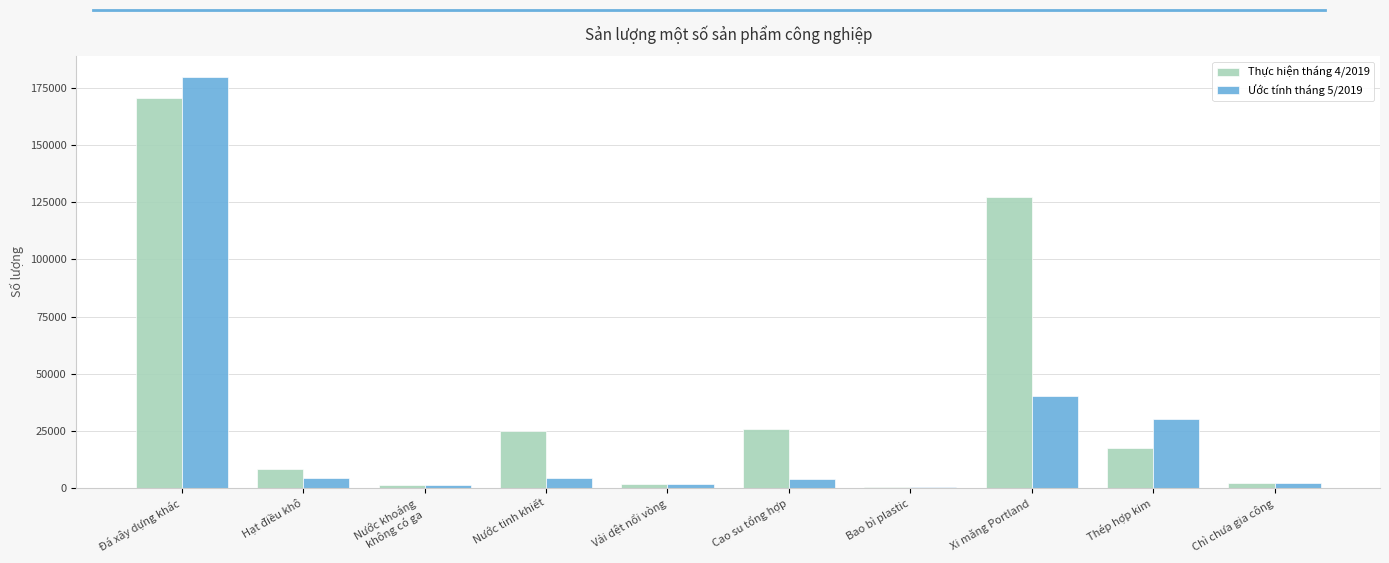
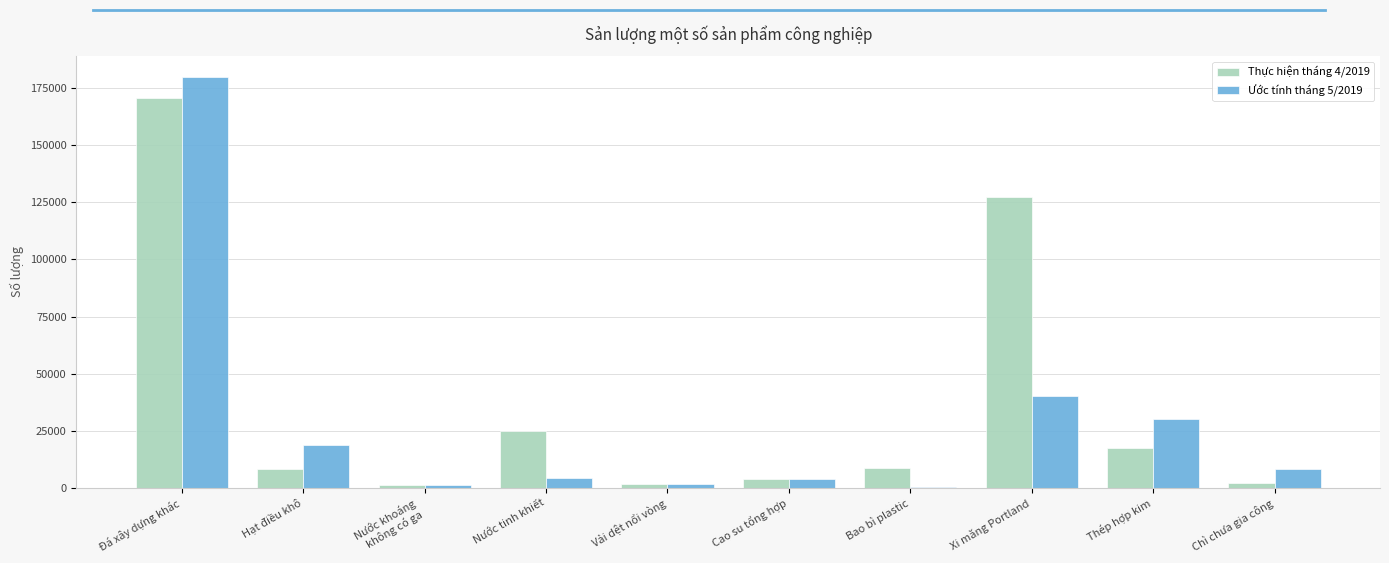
  {
    "Thực hiện tháng 4/2019": {
      "Đá xây dựng khác": 171000,
      "Hạt điều khô": 8000,
      "Nước tinh khiết": 25000,
      "Vải dệt nổi vòng": 1000,
-     "Cao su tổng hợp": 26000,
-     "Bao bì plastic": 0,
+     "Cao su tổng hợp": 4000,
+     "Bao bì plastic": 8000,
      "Xi măng Portland": 128000,
      "Thép hợp kim": 17000,
      "Chì chưa gia công": 2000
    },
    "Ước tính tháng 5/2019": {
      "Đá xây dựng khác": 180000,
-     "Hạt điều khô": 4000,
+     "Hạt điều khô": 19000,
      "Nước tinh khiết": 4000,
      "Vải dệt nổi vòng": 1000,
      "Cao su tổng hợp": 4000,
      "Xi măng Portland": 40000,
      "Thép hợp kim": 30000,
-     "Chì chưa gia công": 2000
+     "Chì chưa gia công": 8000
    }
  }
